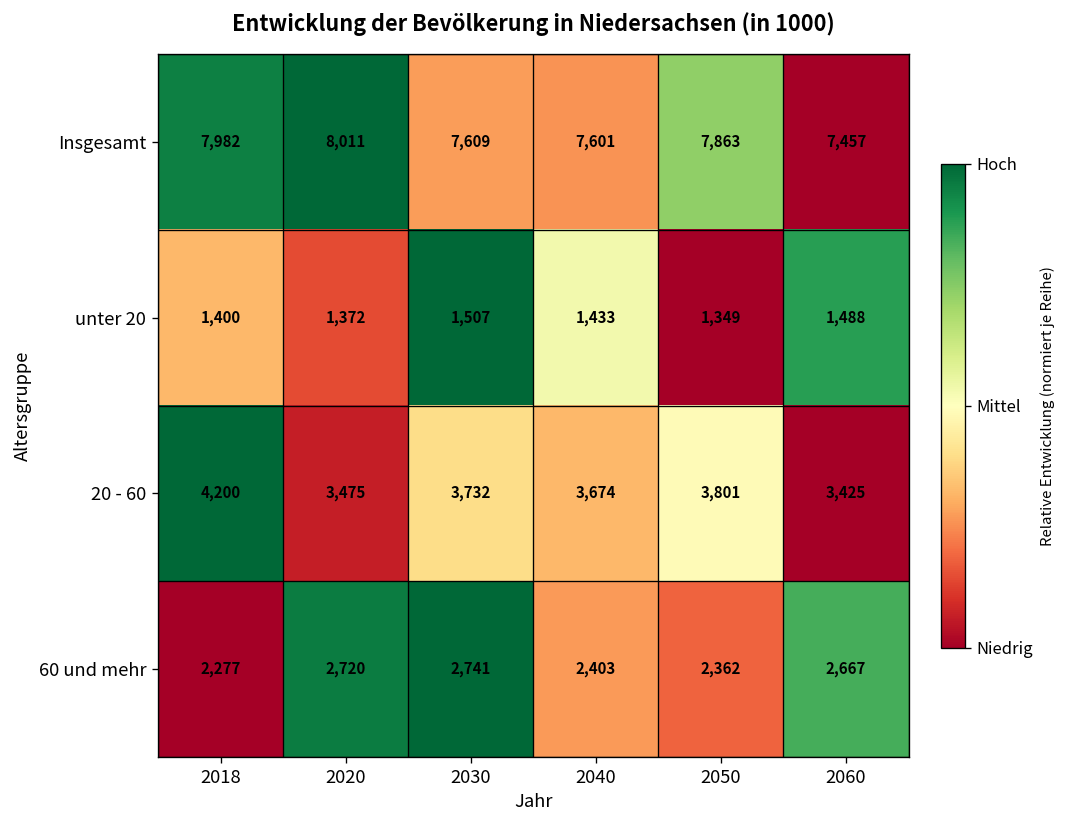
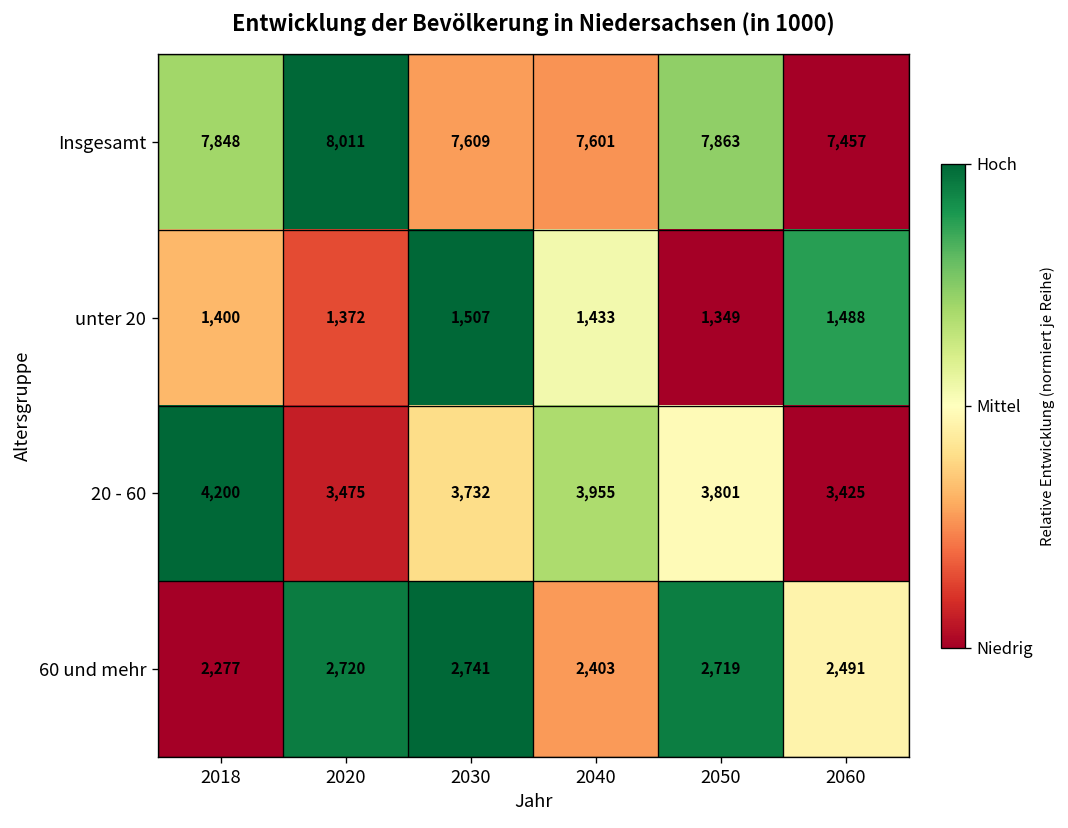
  {
    "Insgesamt": {
-     "2018": "7,982",
+     "2018": "7,848",
      "2020": "8,011",
      "2030": "7,609",
      "2040": "7,601",
      "2050": "7,863",
      "2060": "7,457"
    },
    "unter 20": {
      "2018": "1,400",
      "2020": "1,372",
      "2030": "1,507",
      "2040": "1,433",
      "2050": "1,349",
      "2060": "1,488"
    },
    "20 - 60": {
      "2018": "4,200",
      "2020": "3,475",
      "2030": "3,732",
-     "2040": "3,674",
+     "2040": "3,955",
      "2050": "3,801",
      "2060": "3,425"
    },
    "60 und mehr": {
      "2018": "2,277",
      "2020": "2,720",
      "2030": "2,741",
      "2040": "2,403",
-     "2050": "2,362",
-     "2060": "2,667"
+     "2050": "2,719",
+     "2060": "2,491"
    }
  }
